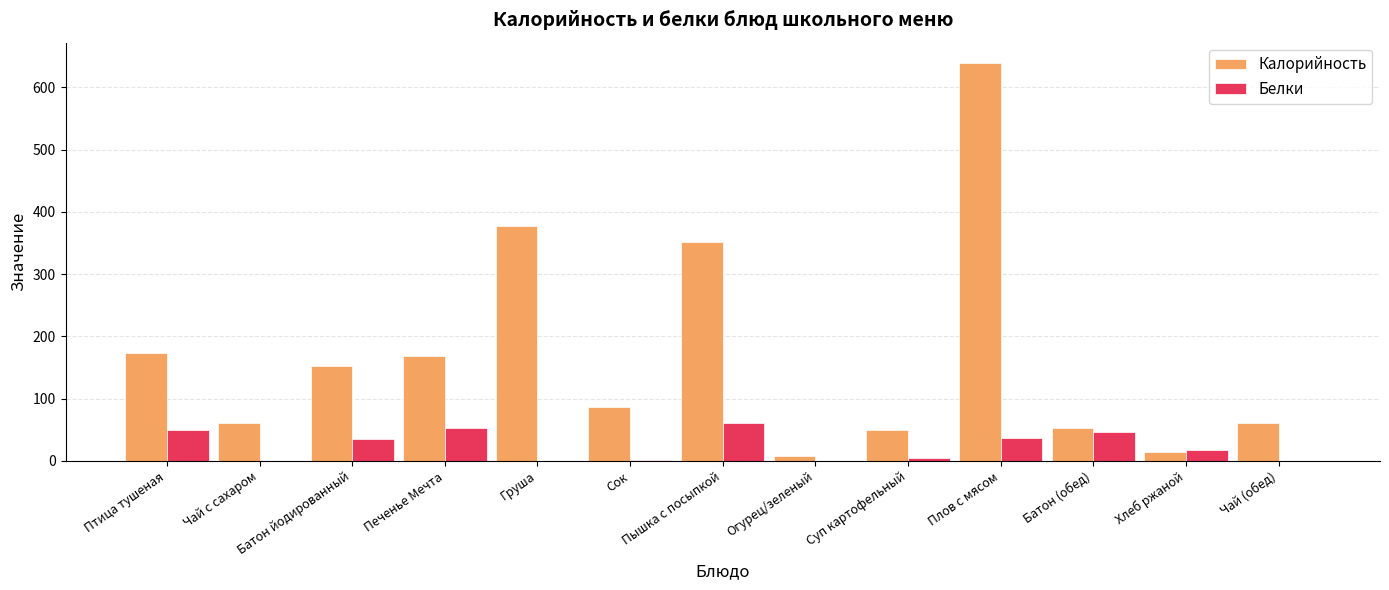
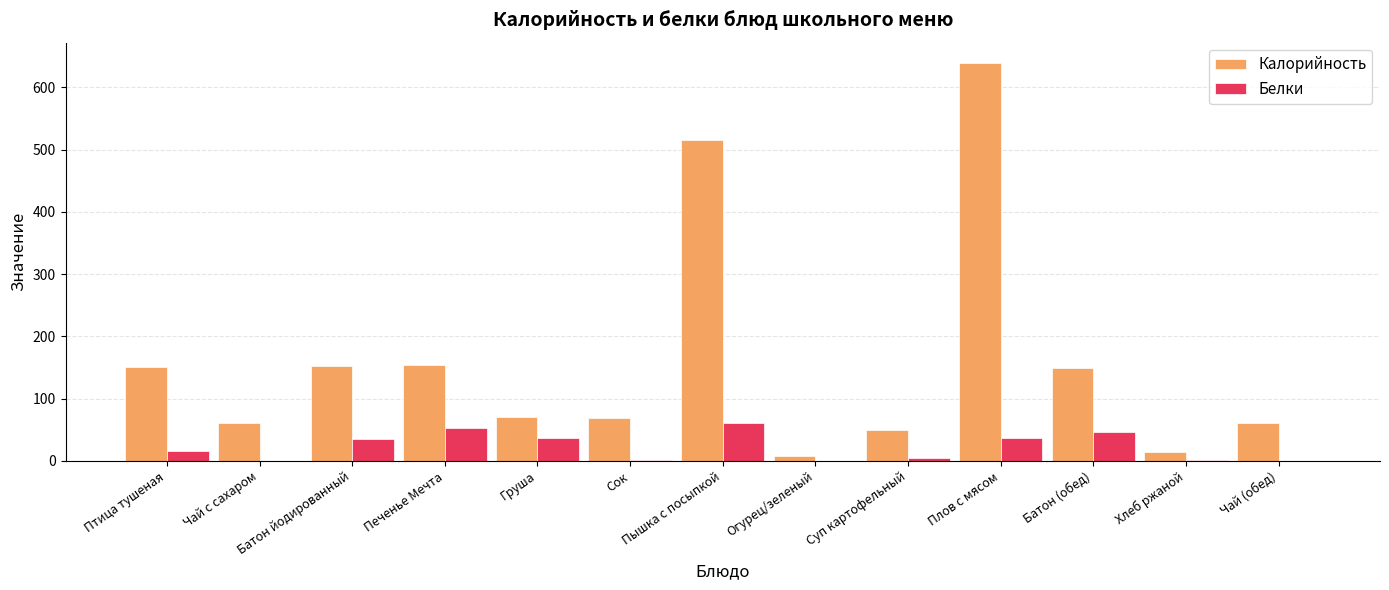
  {
    "Калорийность": {
-     "Птица тушеная": 170,
+     "Птица тушеная": 150,
      "Чай с сахаром": 60,
      "Батон йодированный": 150,
-     "Печенье Мечта": 170,
-     "Груша": 380,
-     "Сок": 90,
-     "Пышка с посыпкой": 350,
+     "Печенье Мечта": 150,
+     "Груша": 70,
+     "Сок": 70,
+     "Пышка с посыпкой": 520,
      "Огурец/зеленый": 10,
      "Суп картофельный": 50,
      "Плов с мясом": 640,
-     "Батон (обед)": 50,
+     "Батон (обед)": 150,
      "Хлеб ржаной": 10,
      "Чай (обед)": 60
    },
    "Белки": {
-     "Птица тушеная": 50,
+     "Птица тушеная": 20,
      "Чай с сахаром": 0,
      "Батон йодированный": 40,
      "Печенье Мечта": 50,
-     "Груша": 0,
+     "Груша": 40,
      "Пышка с посыпкой": 60,
      "Огурец/зеленый": 0,
      "Суп картофельный": 10,
      "Плов с мясом": 40,
      "Батон (обед)": 50,
-     "Хлеб ржаной": 20,
+     "Хлеб ржаной": 0,
      "Чай (обед)": 0
    }
  }
